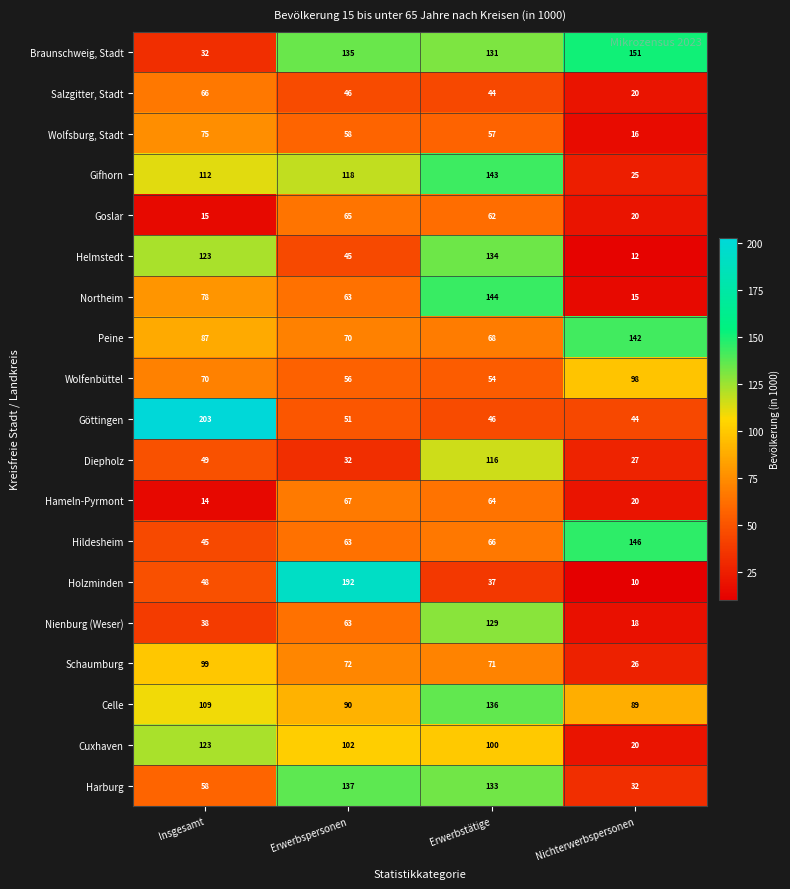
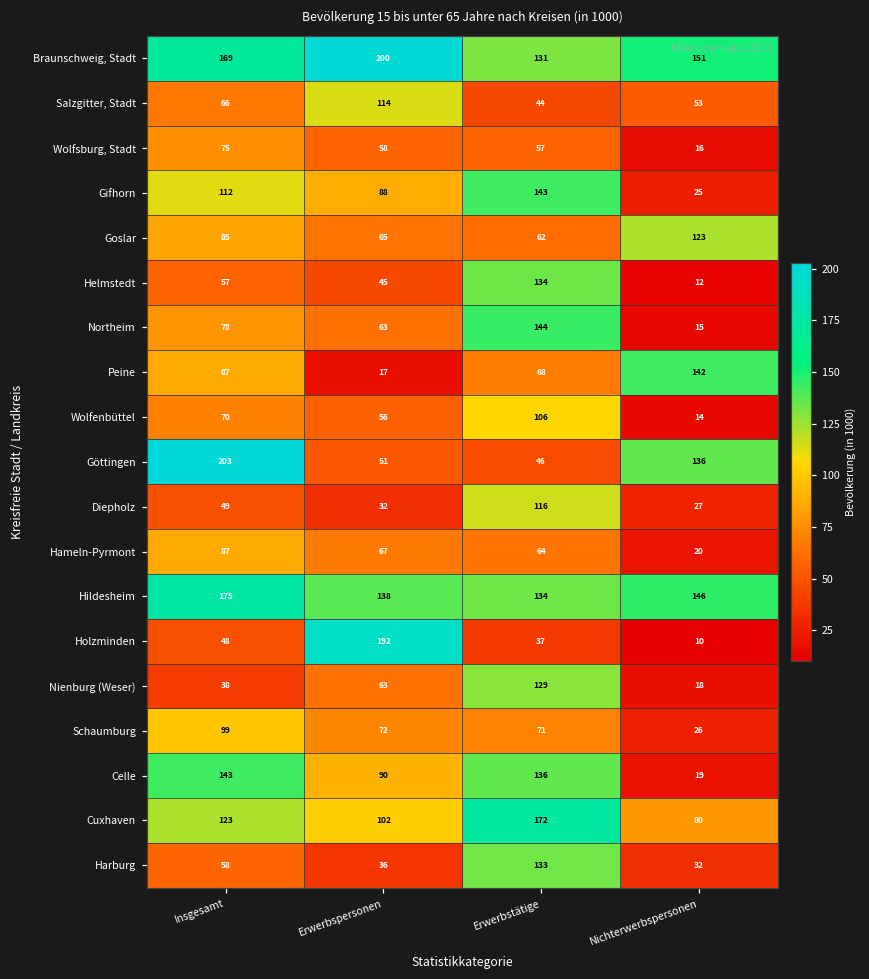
  {
    "Braunschweig, Stadt": {
-     "Insgesamt": 32,
-     "Erwerbspersonen": 135,
+     "Insgesamt": 169,
+     "Erwerbspersonen": 200,
      "Erwerbstätige": 131
    },
    "Salzgitter, Stadt": {
      "Insgesamt": 66,
-     "Erwerbspersonen": 46,
+     "Erwerbspersonen": 114,
      "Erwerbstätige": 44,
-     "Nichterwerbspersonen": 20
+     "Nichterwerbspersonen": 53
    },
    "Wolfsburg, Stadt": {
      "Insgesamt": 75,
      "Erwerbspersonen": 58,
      "Erwerbstätige": 57,
      "Nichterwerbspersonen": 16
    },
    "Gifhorn": {
      "Insgesamt": 112,
-     "Erwerbspersonen": 118,
+     "Erwerbspersonen": 88,
      "Erwerbstätige": 143,
      "Nichterwerbspersonen": 25
    },
    "Goslar": {
-     "Insgesamt": 15,
+     "Insgesamt": 85,
      "Erwerbspersonen": 65,
      "Erwerbstätige": 62,
-     "Nichterwerbspersonen": 20
+     "Nichterwerbspersonen": 123
    },
    "Helmstedt": {
-     "Insgesamt": 123,
+     "Insgesamt": 57,
      "Erwerbspersonen": 45,
      "Erwerbstätige": 134,
      "Nichterwerbspersonen": 12
    },
    "Northeim": {
      "Insgesamt": 78,
      "Erwerbspersonen": 63,
      "Erwerbstätige": 144,
      "Nichterwerbspersonen": 15
    },
    "Peine": {
      "Insgesamt": 87,
-     "Erwerbspersonen": 70,
+     "Erwerbspersonen": 17,
      "Erwerbstätige": 68,
      "Nichterwerbspersonen": 142
    },
    "Wolfenbüttel": {
      "Insgesamt": 70,
      "Erwerbspersonen": 56,
-     "Erwerbstätige": 54,
-     "Nichterwerbspersonen": 98
+     "Erwerbstätige": 106,
+     "Nichterwerbspersonen": 14
    },
    "Göttingen": {
      "Insgesamt": 203,
      "Erwerbspersonen": 51,
      "Erwerbstätige": 46,
-     "Nichterwerbspersonen": 44
+     "Nichterwerbspersonen": 136
    },
    "Diepholz": {
      "Insgesamt": 49,
      "Erwerbspersonen": 32,
      "Erwerbstätige": 116,
      "Nichterwerbspersonen": 27
    },
    "Hameln-Pyrmont": {
-     "Insgesamt": 14,
+     "Insgesamt": 87,
      "Erwerbspersonen": 67,
      "Erwerbstätige": 64,
      "Nichterwerbspersonen": 20
    },
    "Hildesheim": {
-     "Insgesamt": 45,
-     "Erwerbspersonen": 63,
-     "Erwerbstätige": 66,
+     "Insgesamt": 175,
+     "Erwerbspersonen": 138,
+     "Erwerbstätige": 134,
      "Nichterwerbspersonen": 146
    },
    "Holzminden": {
      "Insgesamt": 48,
      "Erwerbspersonen": 192,
      "Erwerbstätige": 37,
      "Nichterwerbspersonen": 10
    },
    "Nienburg (Weser)": {
      "Insgesamt": 38,
      "Erwerbspersonen": 63,
      "Erwerbstätige": 129,
      "Nichterwerbspersonen": 18
    },
    "Schaumburg": {
      "Insgesamt": 99,
      "Erwerbspersonen": 72,
      "Erwerbstätige": 71,
      "Nichterwerbspersonen": 26
    },
    "Celle": {
-     "Insgesamt": 109,
+     "Insgesamt": 143,
      "Erwerbspersonen": 90,
      "Erwerbstätige": 136,
-     "Nichterwerbspersonen": 89
+     "Nichterwerbspersonen": 19
    },
    "Cuxhaven": {
      "Insgesamt": 123,
      "Erwerbspersonen": 102,
-     "Erwerbstätige": 100,
-     "Nichterwerbspersonen": 20
+     "Erwerbstätige": 172,
+     "Nichterwerbspersonen": 80
    },
    "Harburg": {
      "Insgesamt": 58,
-     "Erwerbspersonen": 137,
+     "Erwerbspersonen": 36,
      "Erwerbstätige": 133,
      "Nichterwerbspersonen": 32
    }
  }
